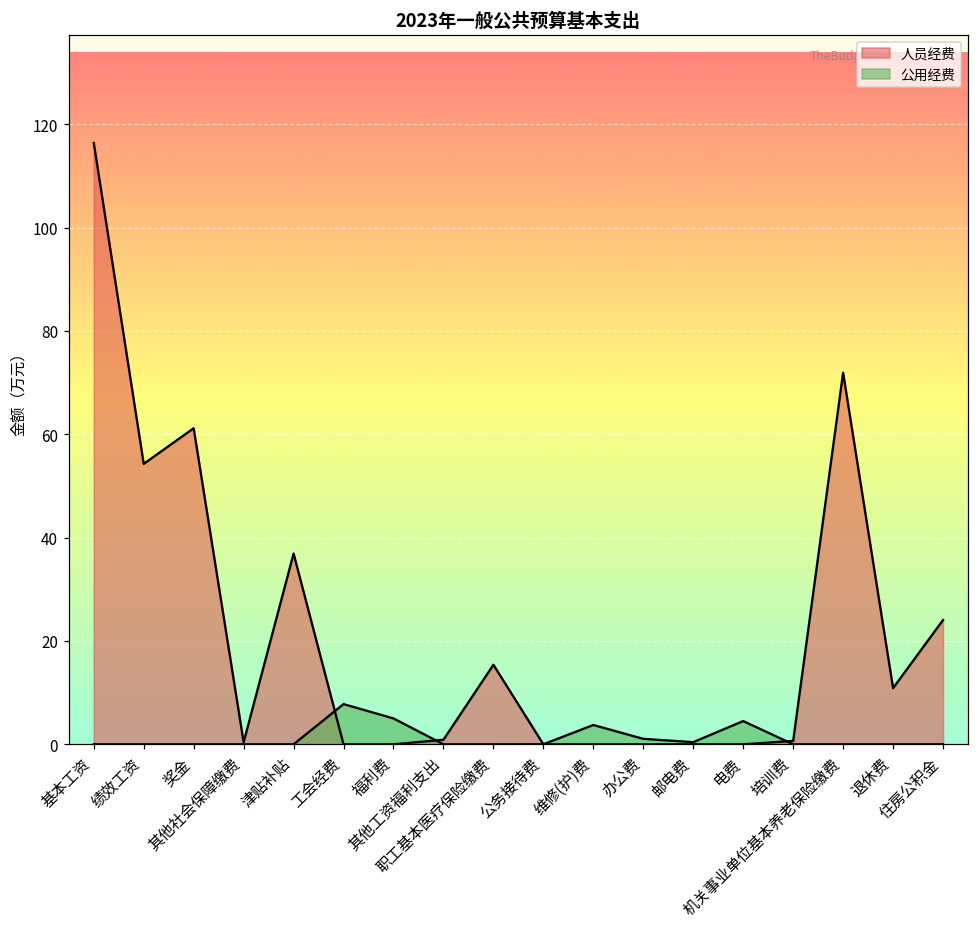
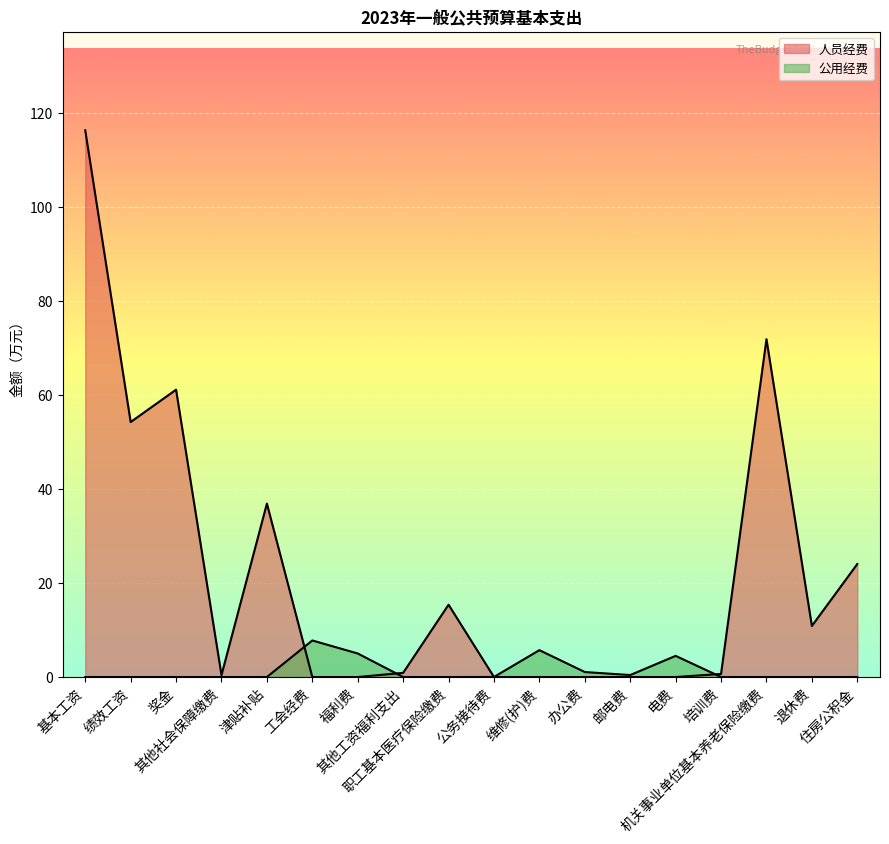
  {
    "人员经费": {
      "基本工资": 116,
      "绩效工资": 54,
      "奖金": 61,
      "津贴补贴": 37,
      "工会经费": 0,
      "福利费": 0,
      "其他工资福利支出": 1,
      "职工基本医疗保险缴费": 15,
      "维修(护)费": 0,
      "办公费": 0,
      "电费": 0,
      "培训费": 1,
      "机关事业单位基本养老保险缴费": 72,
      "退休费": 11,
      "住房公积金": 24
    },
    "公用经费": {
      "基本工资": 0,
      "绩效工资": 0,
      "奖金": 0,
      "津贴补贴": 0,
      "工会经费": 8,
      "福利费": 5,
      "其他工资福利支出": 0,
      "职工基本医疗保险缴费": 0,
-     "维修(护)费": 4,
+     "维修(护)费": 6,
      "办公费": 1,
      "电费": 5,
      "培训费": 0,
      "机关事业单位基本养老保险缴费": 0,
      "退休费": 0,
      "住房公积金": 0
    }
  }
